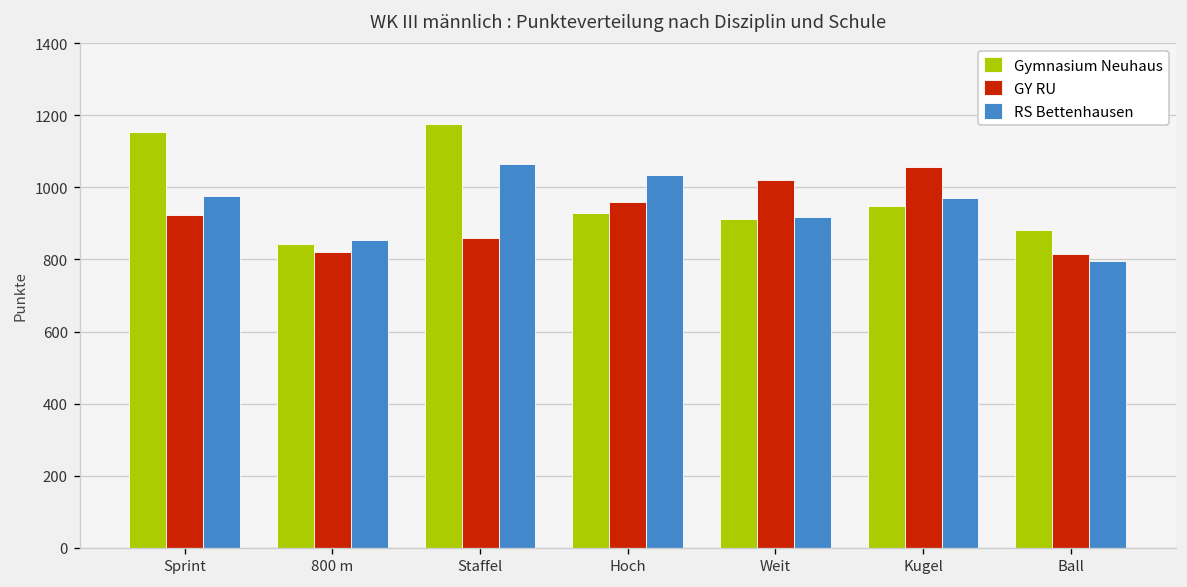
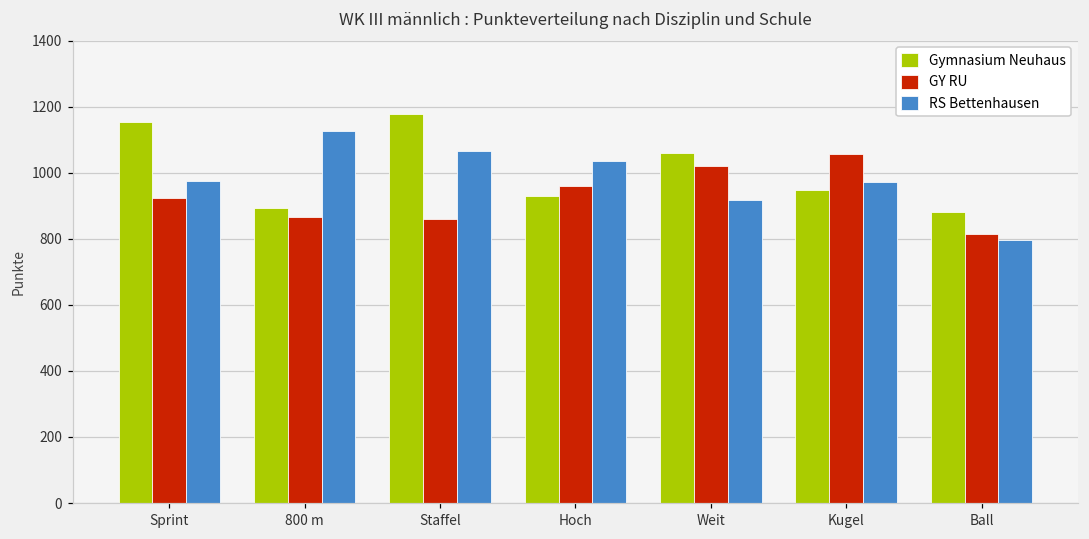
  {
    "Gymnasium Neuhaus": {
      "Sprint": 1150,
-     "800 m": 840,
+     "800 m": 890,
      "Staffel": 1180,
      "Hoch": 930,
-     "Weit": 910,
+     "Weit": 1060,
      "Kugel": 950,
      "Ball": 880
    },
    "GY RU": {
      "Sprint": 920,
-     "800 m": 820,
+     "800 m": 860,
      "Staffel": 860,
      "Hoch": 960,
      "Weit": 1020,
      "Kugel": 1060,
      "Ball": 820
    },
    "RS Bettenhausen": {
      "Sprint": 980,
-     "800 m": 850,
+     "800 m": 1130,
      "Staffel": 1070,
      "Hoch": 1030,
      "Weit": 920,
      "Kugel": 970,
      "Ball": 800
    }
  }
